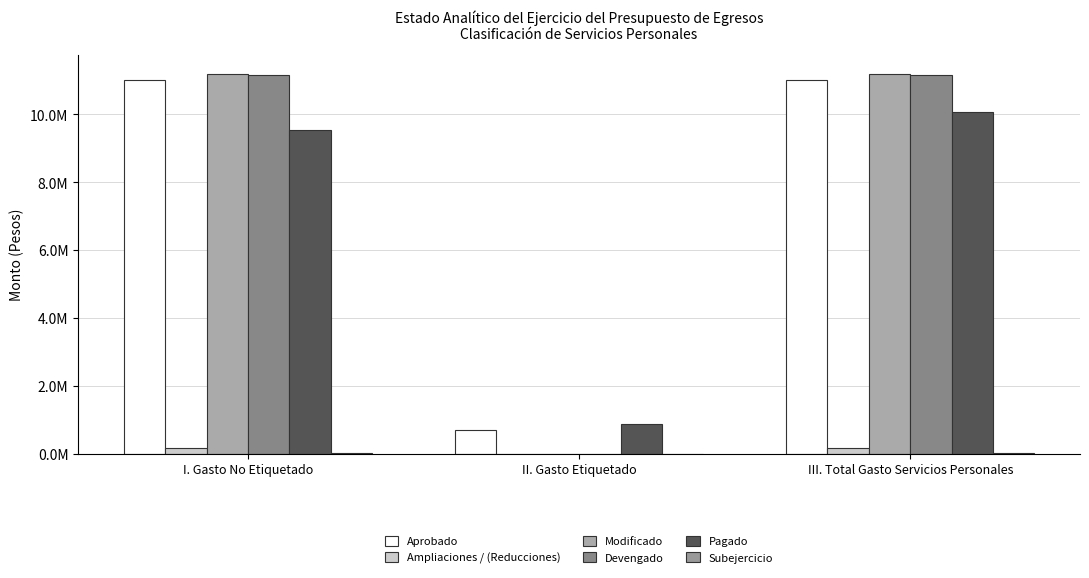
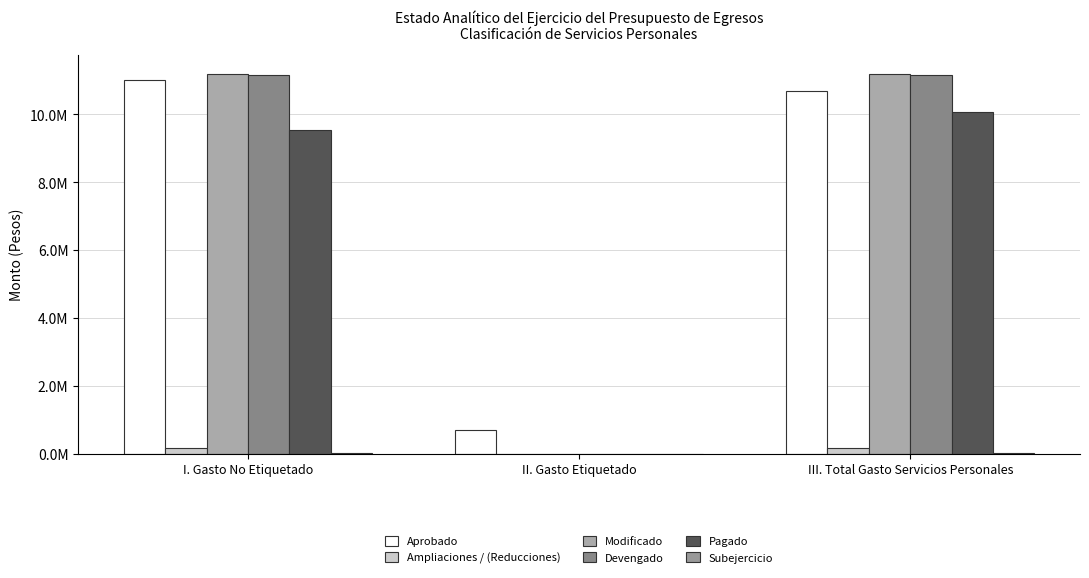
  {
    "Aprobado": {
      "I. Gasto No Etiquetado": 11000000,
      "II. Gasto Etiquetado": 700000,
-     "III. Total Gasto Servicios Personales": 11000000
+     "III. Total Gasto Servicios Personales": 10700000
    },
    "Pagado": {
      "I. Gasto No Etiquetado": 9500000,
-     "II. Gasto Etiquetado": 900000,
+     "II. Gasto Etiquetado": 0,
      "III. Total Gasto Servicios Personales": 10100000
    }
  }
